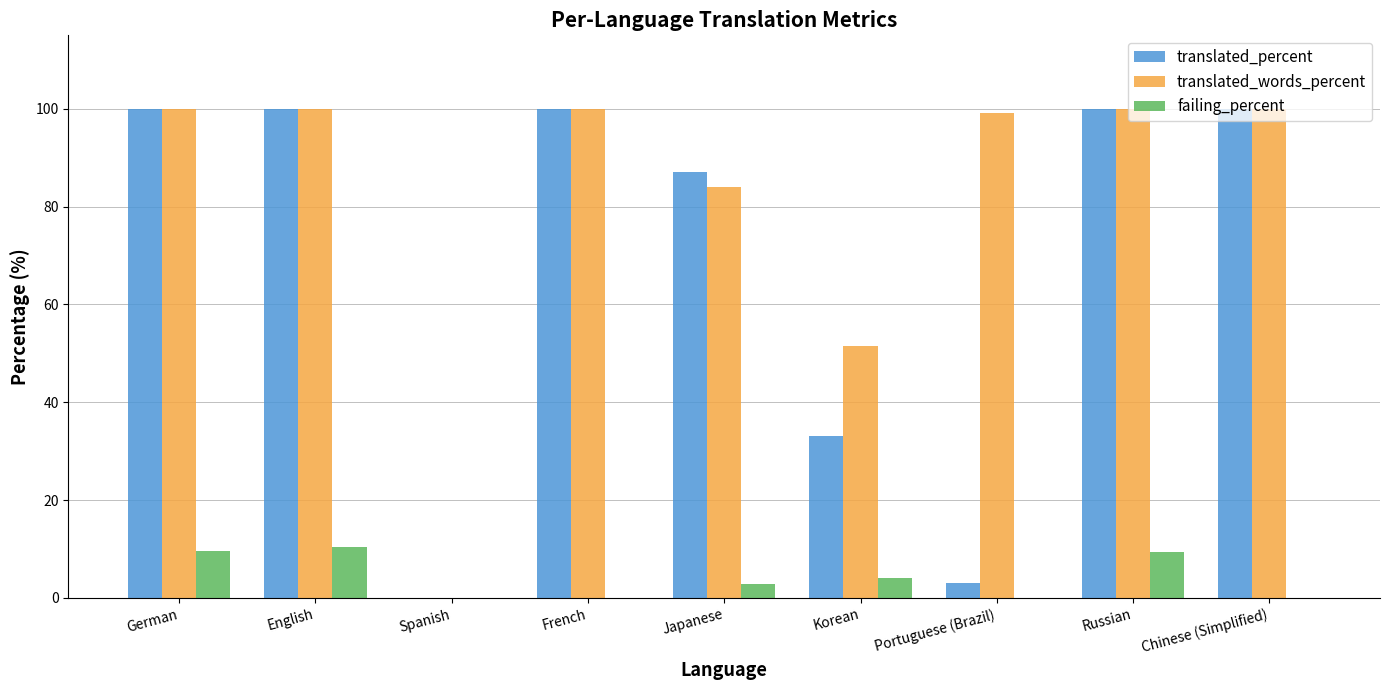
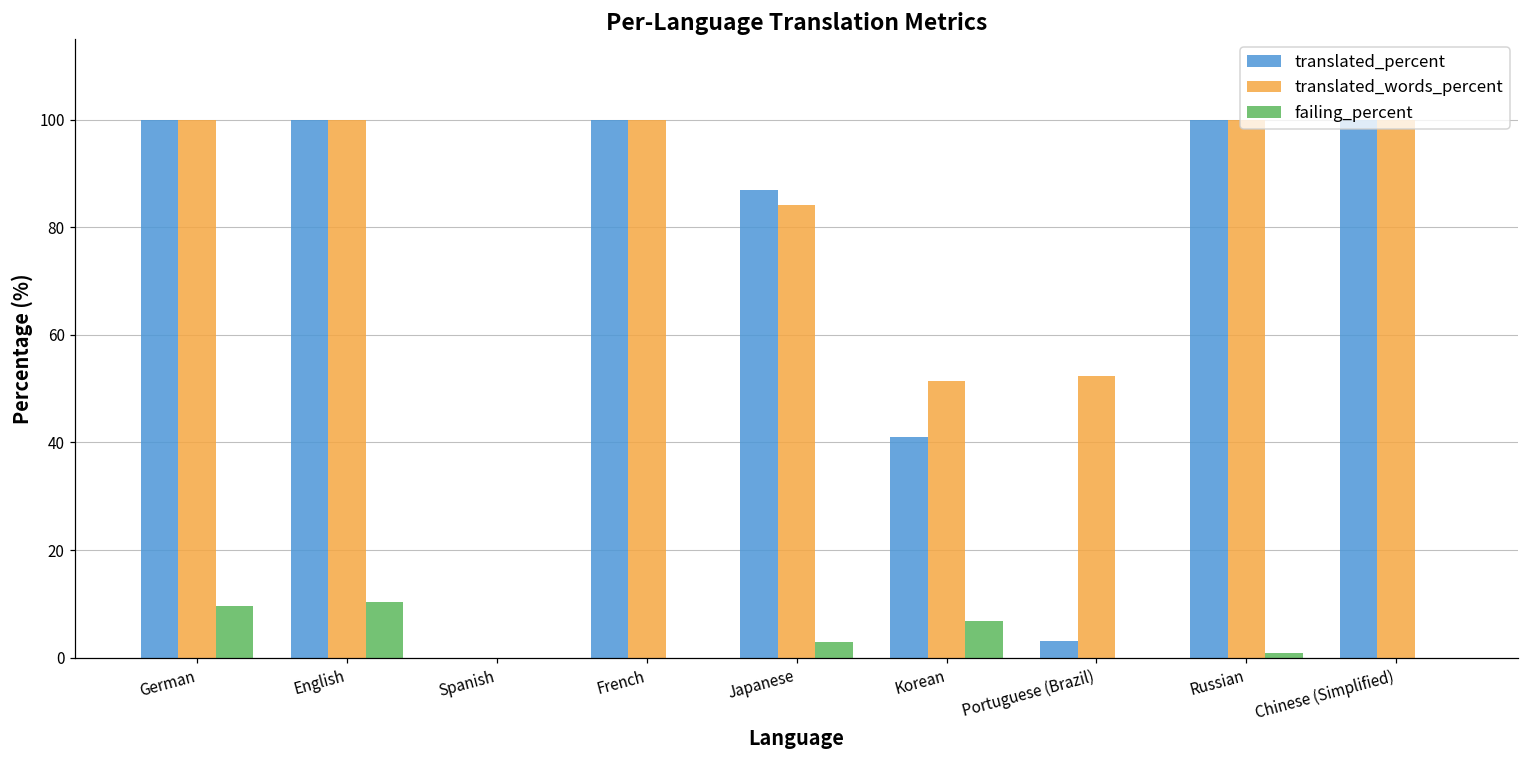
  {
    "translated_percent": {
      "German": 100,
      "English": 100,
      "Spanish": 0,
      "French": 100,
      "Japanese": 87,
-     "Korean": 33,
+     "Korean": 41,
      "Portuguese (Brazil)": 3,
      "Russian": 100
    },
    "translated_words_percent": {
      "German": 100,
      "English": 100,
      "Spanish": 0,
      "French": 100,
      "Japanese": 84,
      "Korean": 51,
-     "Portuguese (Brazil)": 99
+     "Portuguese (Brazil)": 52
    },
    "failing_percent": {
      "German": 10,
      "English": 10,
      "Spanish": 0,
      "French": 0,
      "Japanese": 3,
-     "Korean": 4,
+     "Korean": 7,
      "Portuguese (Brazil)": 0,
-     "Russian": 9,
+     "Russian": 1,
      "Chinese (Simplified)": 0
    }
  }
